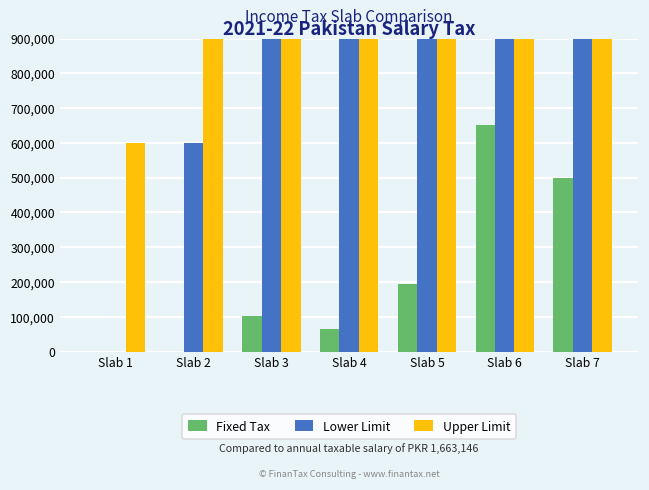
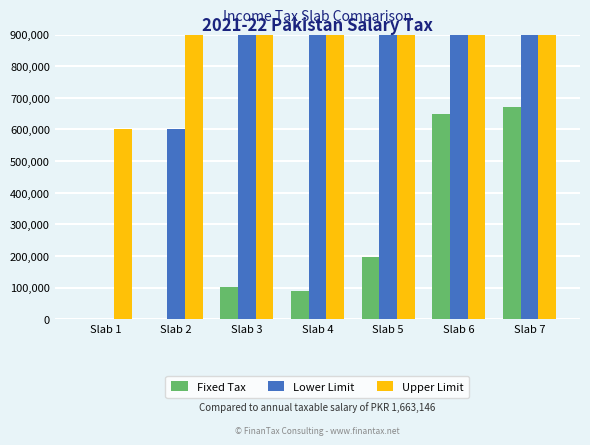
  {
    "Fixed Tax": {
      "Slab 1": "0",
      "Slab 2": "0",
      "Slab 3": "100,000",
-     "Slab 4": "60,000",
+     "Slab 4": "90,000",
      "Slab 5": "200,000",
      "Slab 6": "650,000",
-     "Slab 7": "500,000"
+     "Slab 7": "670,000"
    },
    "Lower Limit": {
      "Slab 1": "0",
      "Slab 2": "600,000"
    },
    "Upper Limit": {
      "Slab 1": "600,000"
    }
  }
